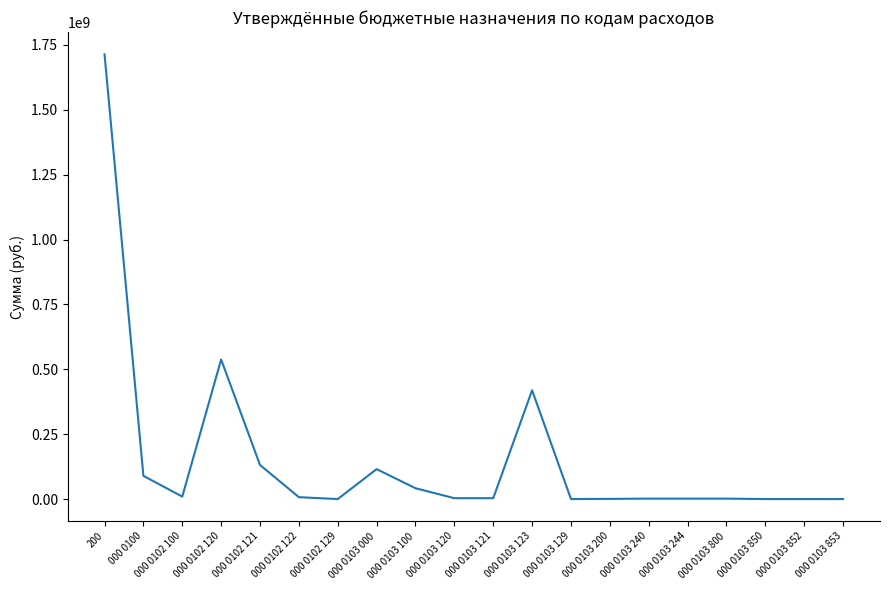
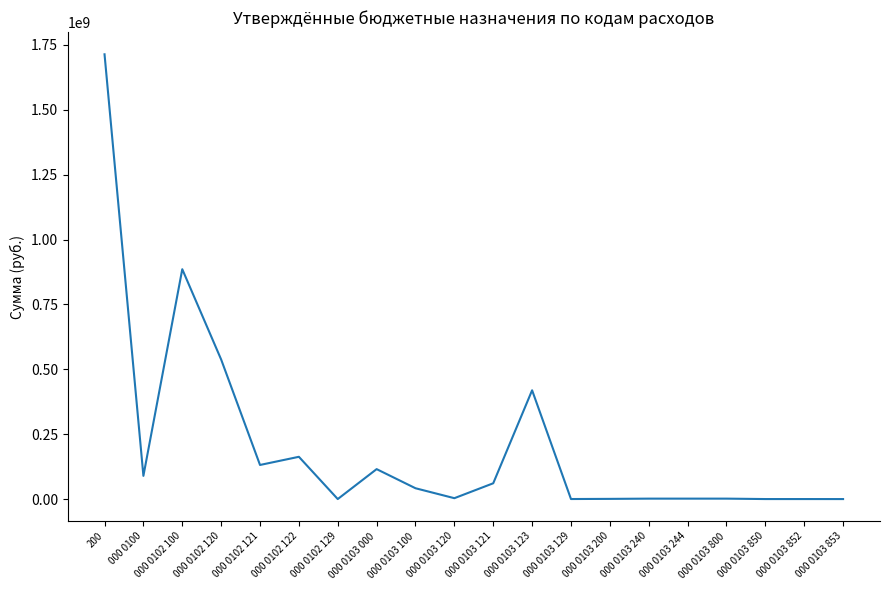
  {
    "200": 1710000000,
    "000 0100": 90000000,
-   "000 0102 100": 10000000,
+   "000 0102 100": 890000000,
    "000 0102 120": 540000000,
    "000 0102 121": 130000000,
-   "000 0102 122": 10000000,
+   "000 0102 122": 160000000,
    "000 0102 129": 0,
    "000 0103 000": 120000000,
    "000 0103 100": 40000000,
    "000 0103 120": 0,
-   "000 0103 121": 0,
+   "000 0103 121": 60000000,
    "000 0103 123": 420000000,
    "000 0103 129": 0,
    "000 0103 200": 0,
    "000 0103 240": 0,
    "000 0103 244": 0,
    "000 0103 800": 0,
    "000 0103 850": 0,
    "000 0103 852": 0,
    "000 0103 853": 0
  }
